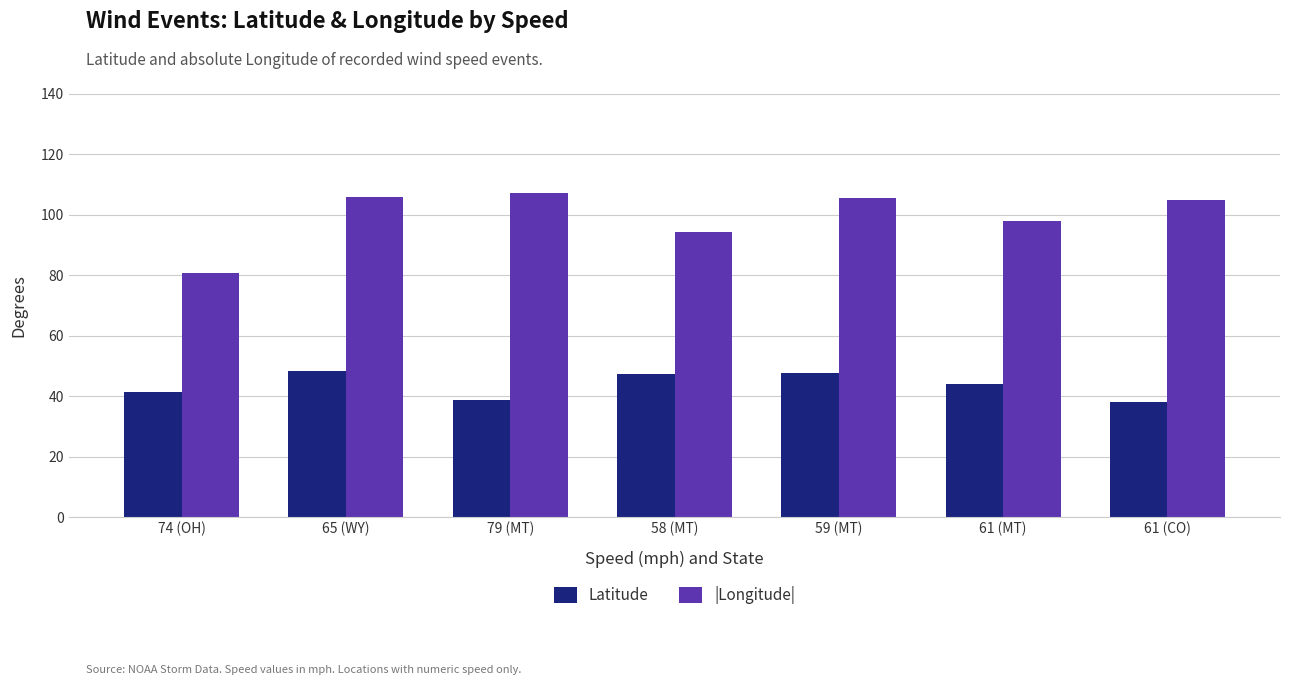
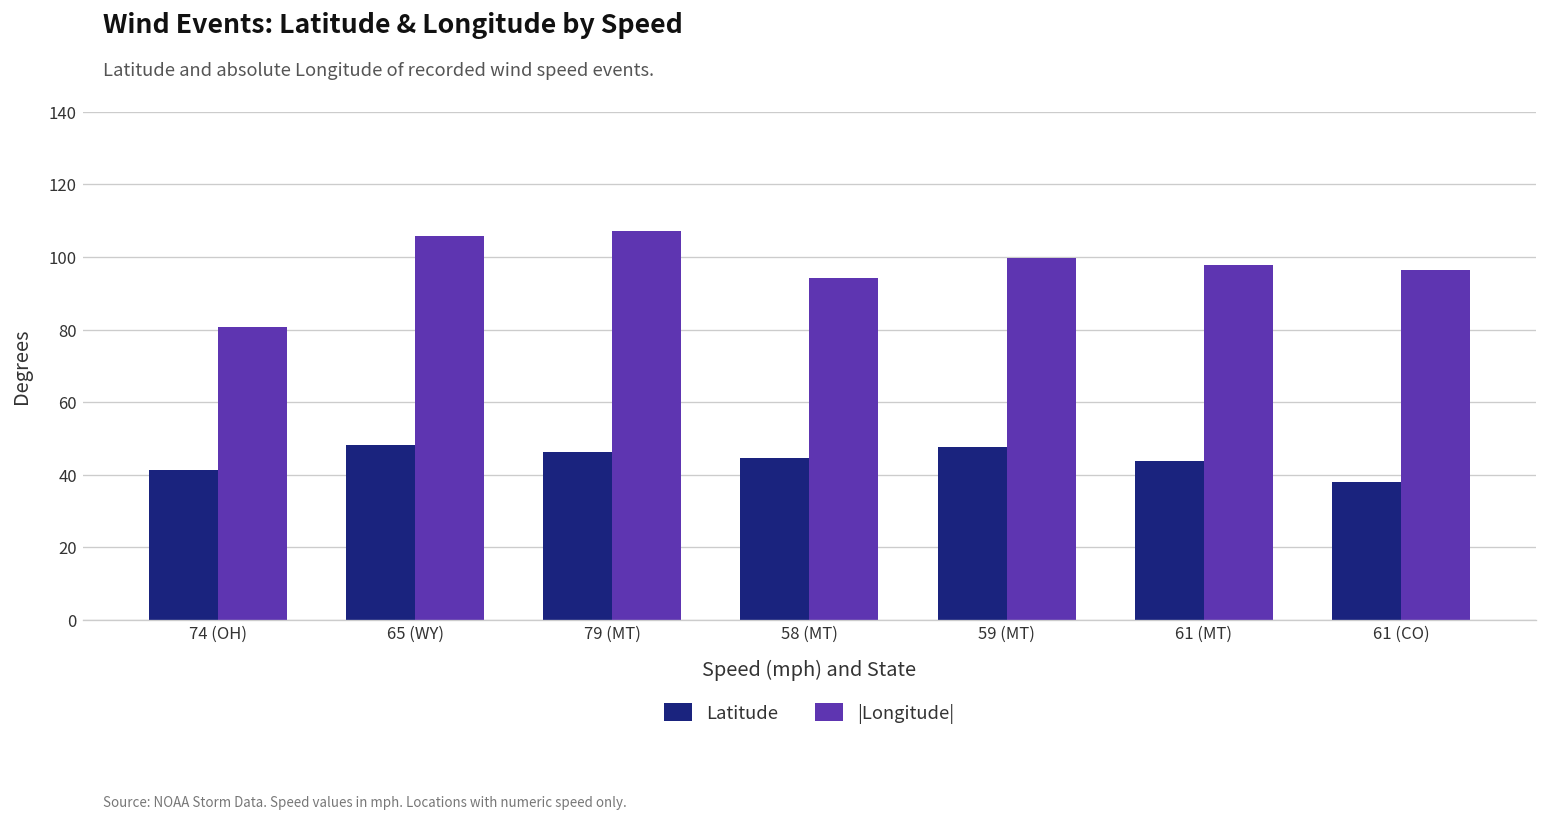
  {
    "Latitude": {
      "74 (OH)": 41,
      "65 (WY)": 48,
-     "79 (MT)": 39,
-     "58 (MT)": 47,
+     "79 (MT)": 46,
+     "58 (MT)": 45,
      "59 (MT)": 48,
      "61 (MT)": 44,
      "61 (CO)": 38
    },
    "|Longitude|": {
      "74 (OH)": 81,
      "65 (WY)": 106,
      "79 (MT)": 107,
      "58 (MT)": 94,
-     "59 (MT)": 105,
+     "59 (MT)": 100,
      "61 (MT)": 98,
-     "61 (CO)": 105
+     "61 (CO)": 96
    }
  }
